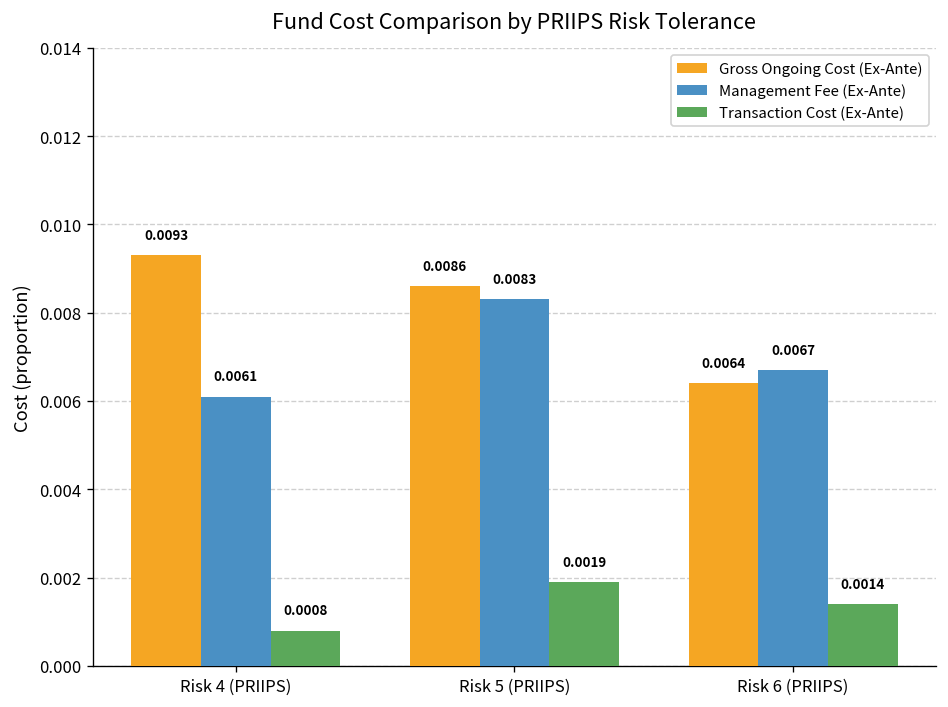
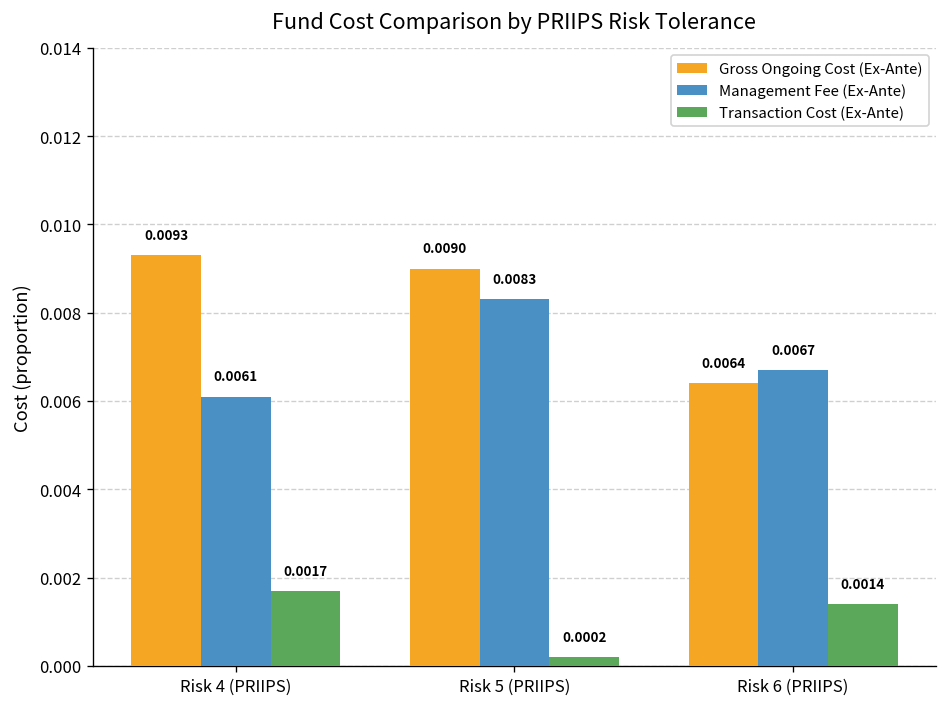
  {
    "Gross Ongoing Cost (Ex-Ante)": {
      "Risk 4 (PRIIPS)": 0.0093,
-     "Risk 5 (PRIIPS)": 0.0086,
+     "Risk 5 (PRIIPS)": 0.0090,
      "Risk 6 (PRIIPS)": 0.0064
    },
    "Management Fee (Ex-Ante)": {
      "Risk 4 (PRIIPS)": 0.0061,
      "Risk 5 (PRIIPS)": 0.0083,
      "Risk 6 (PRIIPS)": 0.0067
    },
    "Transaction Cost (Ex-Ante)": {
-     "Risk 4 (PRIIPS)": 0.0008,
-     "Risk 5 (PRIIPS)": 0.0019,
+     "Risk 4 (PRIIPS)": 0.0017,
+     "Risk 5 (PRIIPS)": 0.0002,
      "Risk 6 (PRIIPS)": 0.0014
    }
  }
